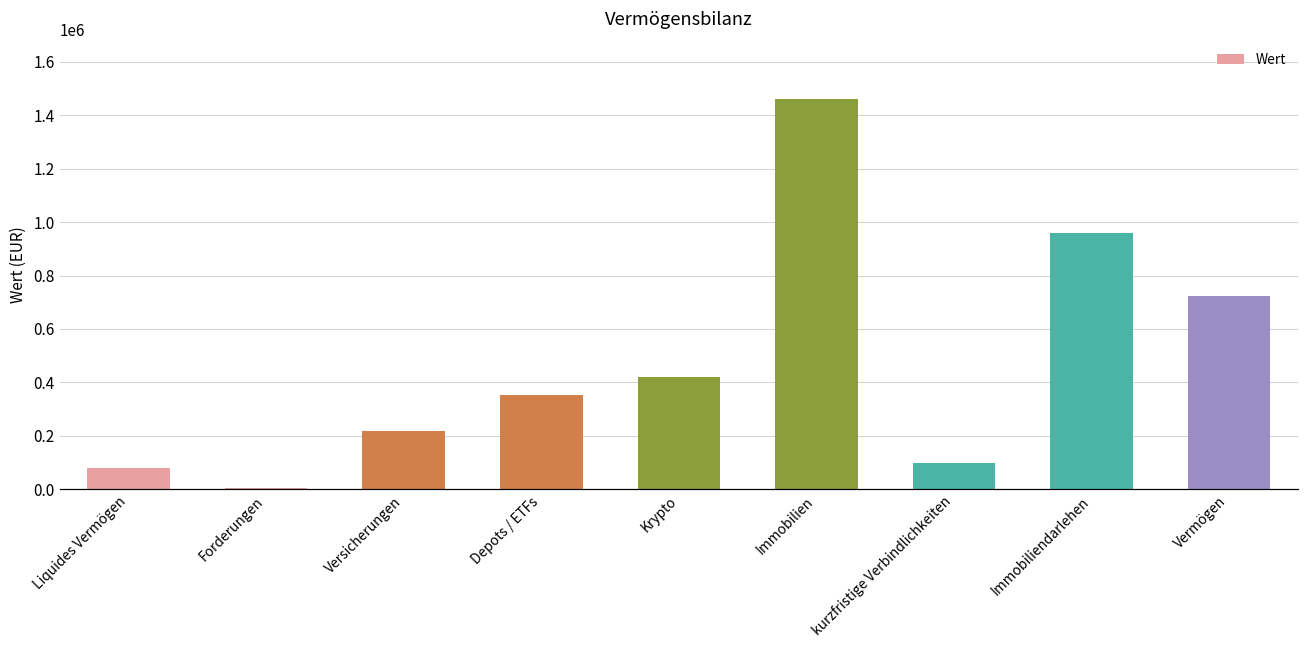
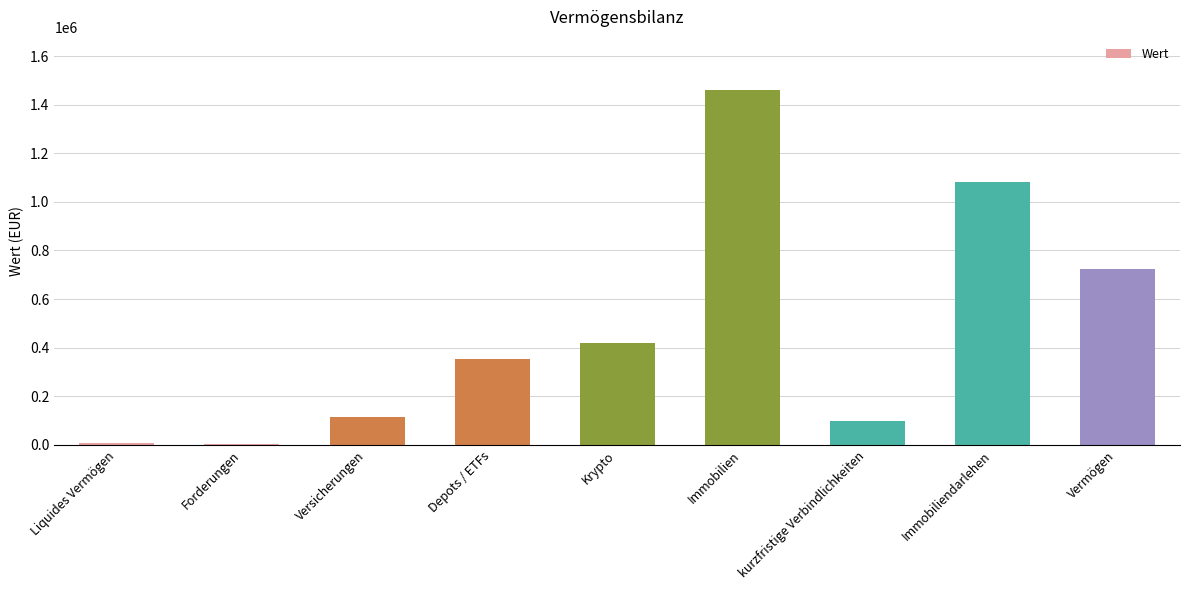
  {
-   "Liquides Vermögen": 80000,
-   "Versicherungen": 220000,
+   "Liquides Vermögen": 10000,
+   "Versicherungen": 120000,
    "Depots / ETFs": 350000,
    "Krypto": 420000,
    "Immobilien": 1460000,
    "kurzfristige Verbindlichkeiten": 100000,
-   "Immobiliendarlehen": 960000,
+   "Immobiliendarlehen": 1080000,
    "Vermögen": 720000
  }
